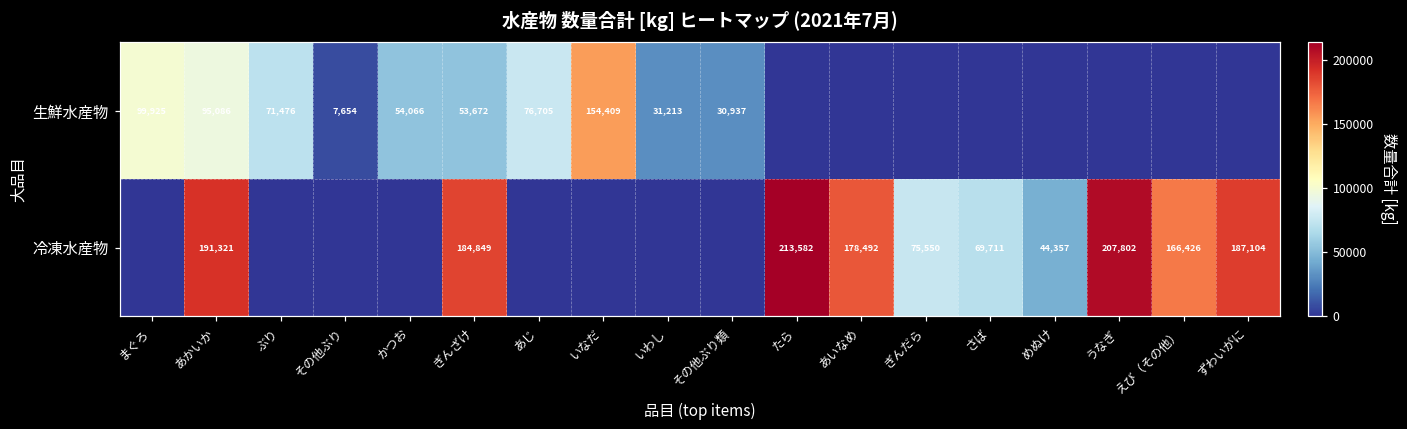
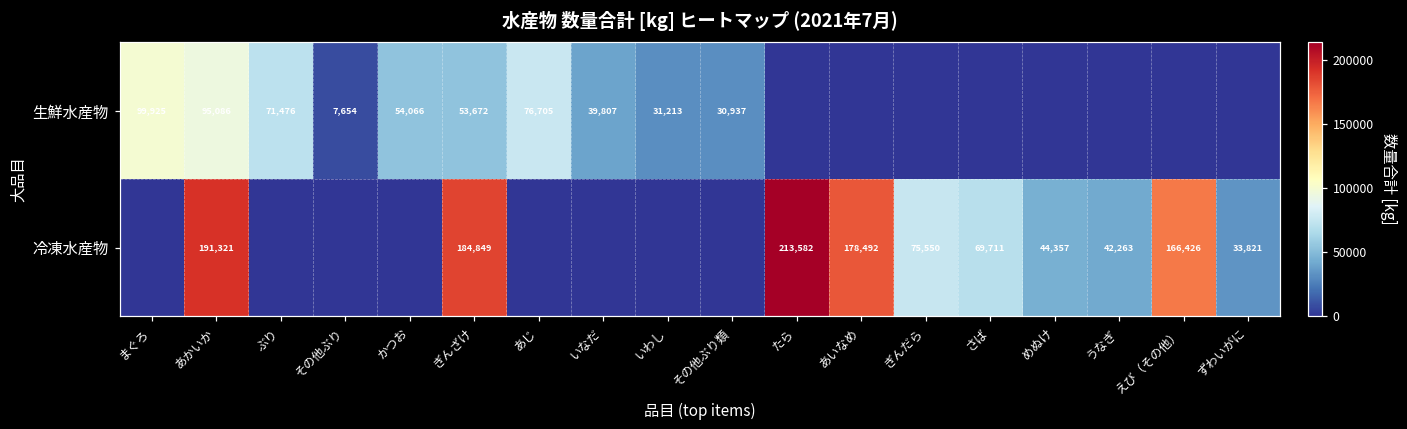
  {
    "生鮮水産物": {
      "ぶり": "71,476",
      "その他ぶり": "7,654",
      "かつお": "54,066",
      "ぎんざけ": "53,672",
      "あじ": "76,705",
-     "いなだ": "154,409",
+     "いなだ": "39,807",
      "いわし": "31,213",
      "その他ぶり類": "30,937"
    },
    "冷凍水産物": {
      "あかいか": "191,321",
      "ぎんざけ": "184,849",
      "たら": "213,582",
      "あいなめ": "178,492",
      "ぎんだら": "75,550",
      "さば": "69,711",
      "めぬけ": "44,357",
-     "うなぎ": "207,802",
+     "うなぎ": "42,263",
      "えび（その他）": "166,426",
-     "ずわいがに": "187,104"
+     "ずわいがに": "33,821"
    }
  }
